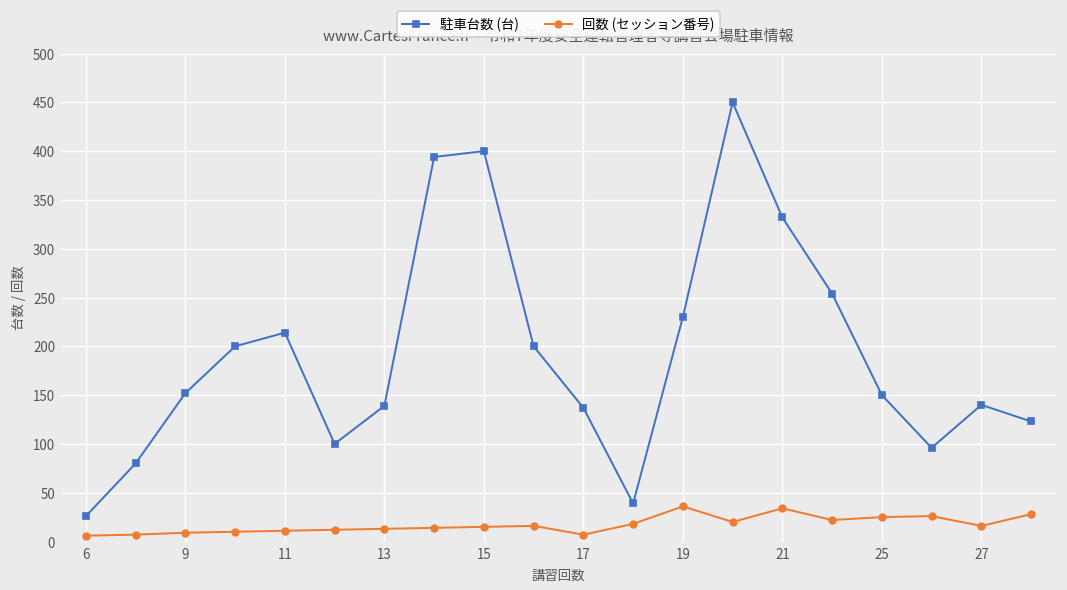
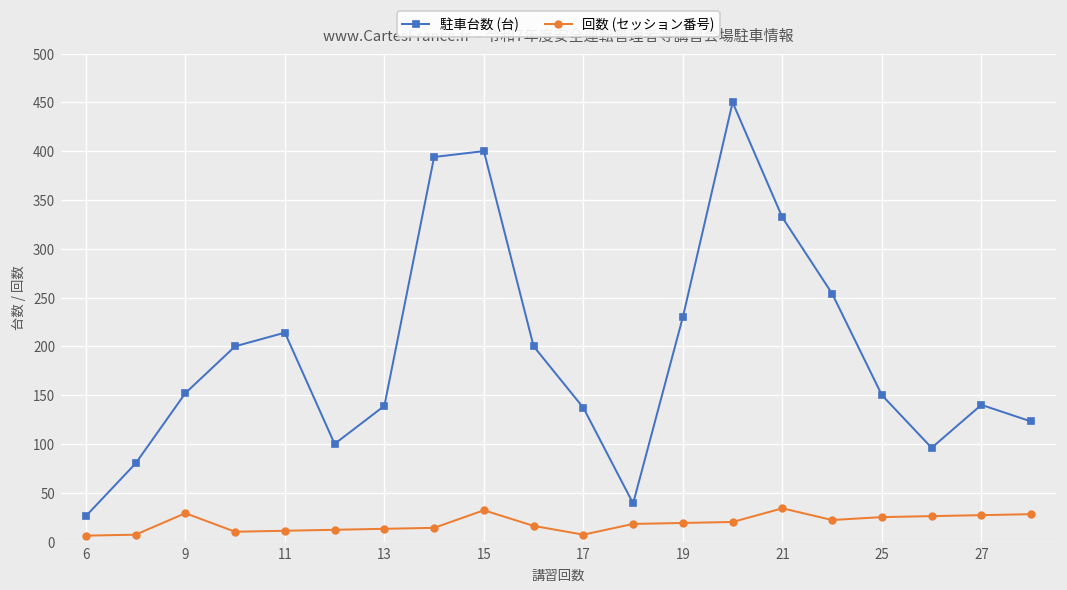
  {
    "駐車台数 (台)": {
      "6": 30,
      "9": 150,
      "11": 210,
      "13": 140,
      "15": 400,
      "17": 140,
      "19": 230,
      "21": 330,
      "25": 150,
      "27": 140
    },
    "回数 (セッション番号)": {
      "6": 10,
-     "9": 10,
+     "9": 30,
      "11": 10,
      "13": 10,
-     "15": 20,
+     "15": 30,
      "17": 10,
-     "19": 40,
+     "19": 20,
      "21": 30,
      "25": 30,
-     "27": 20
+     "27": 30
    }
  }
